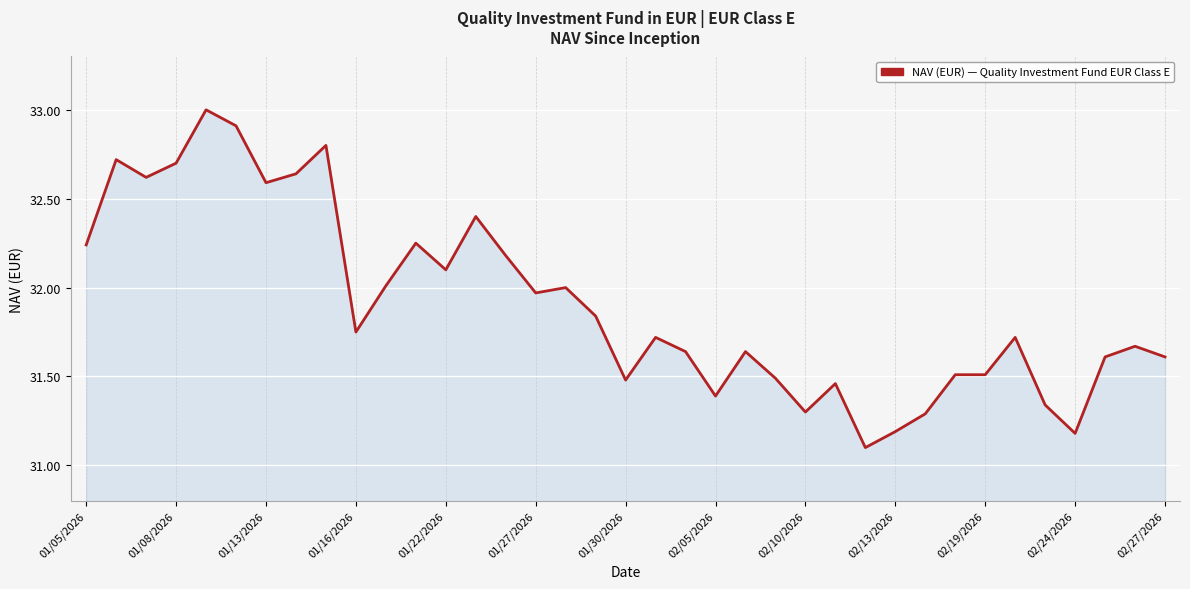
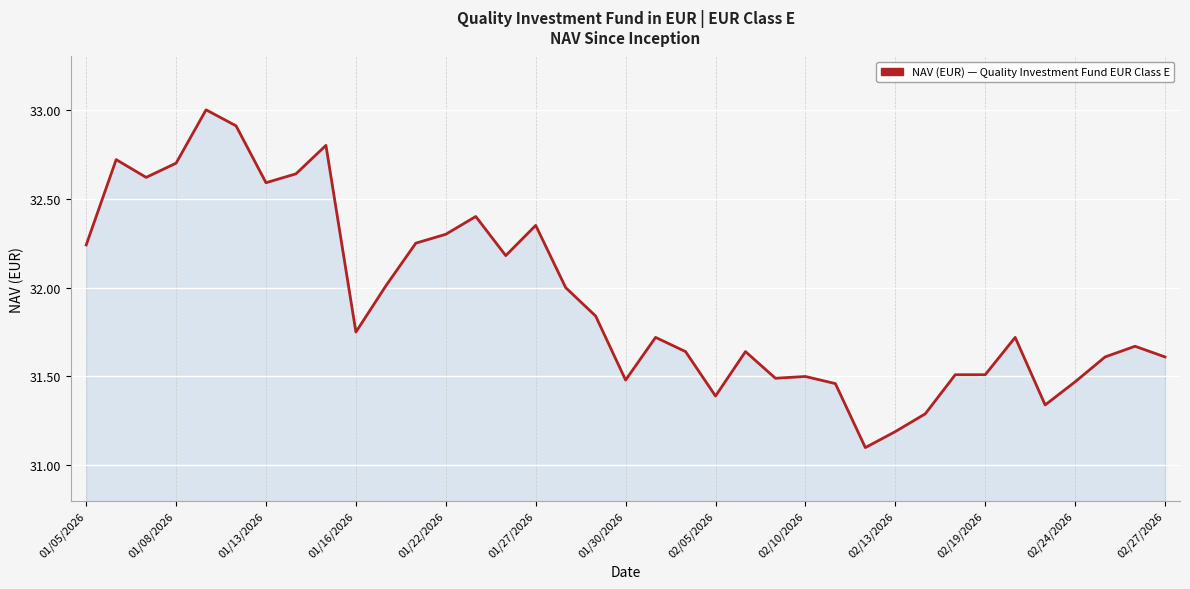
  {
    "01/05/2026": 32.24,
    "01/08/2026": 32.70,
    "01/13/2026": 32.59,
    "01/16/2026": 31.75,
-   "01/22/2026": 32.1,
-   "01/27/2026": 31.97,
+   "01/22/2026": 32.3,
+   "01/27/2026": 32.35,
    "01/30/2026": 31.48,
    "02/05/2026": 31.39,
-   "02/10/2026": 31.3,
+   "02/10/2026": 31.5,
    "02/13/2026": 31.19,
    "02/19/2026": 31.51,
-   "02/24/2026": 31.18,
+   "02/24/2026": 31.47,
    "02/27/2026": 31.61
  }
